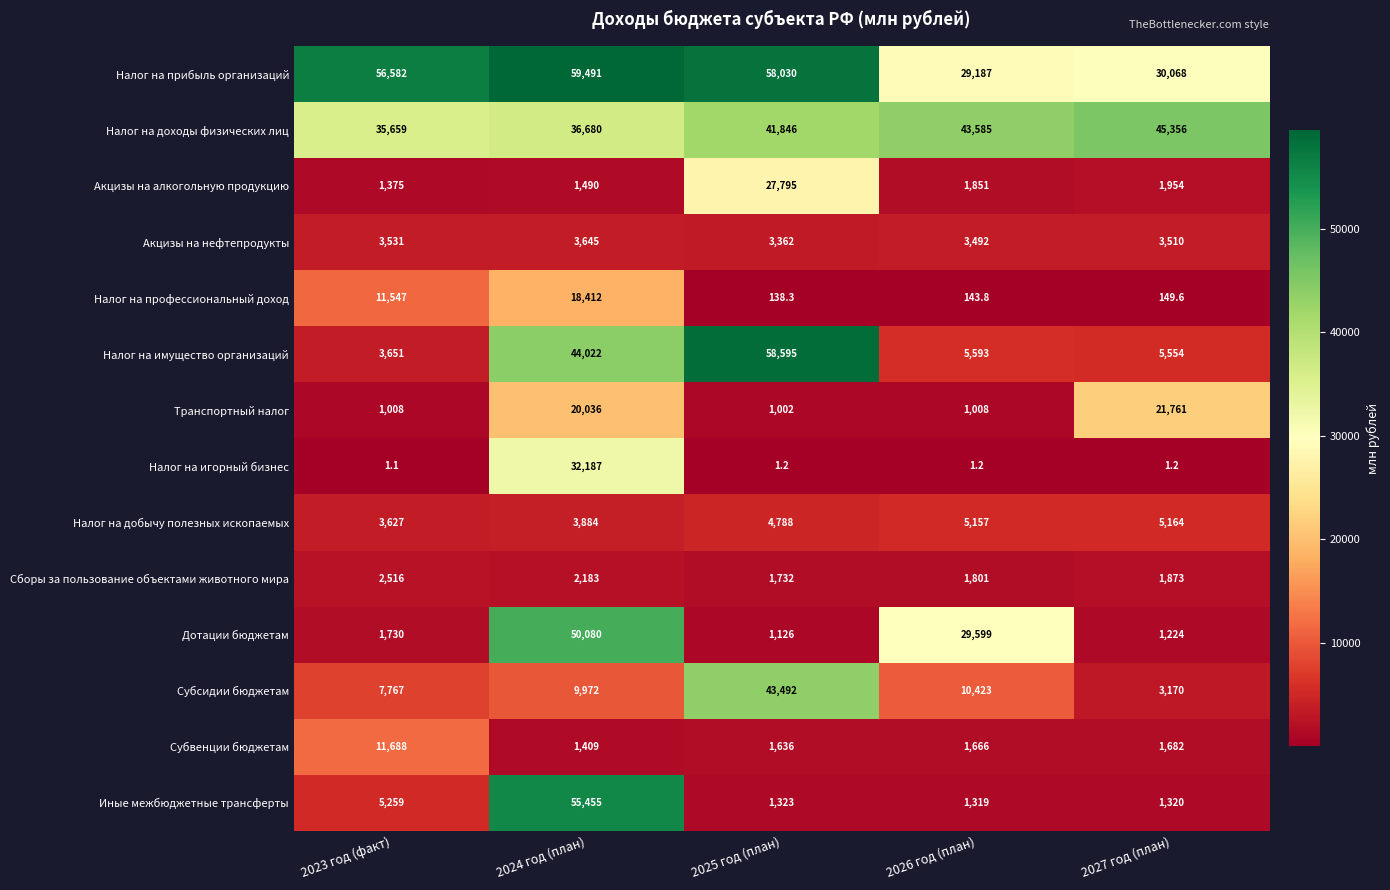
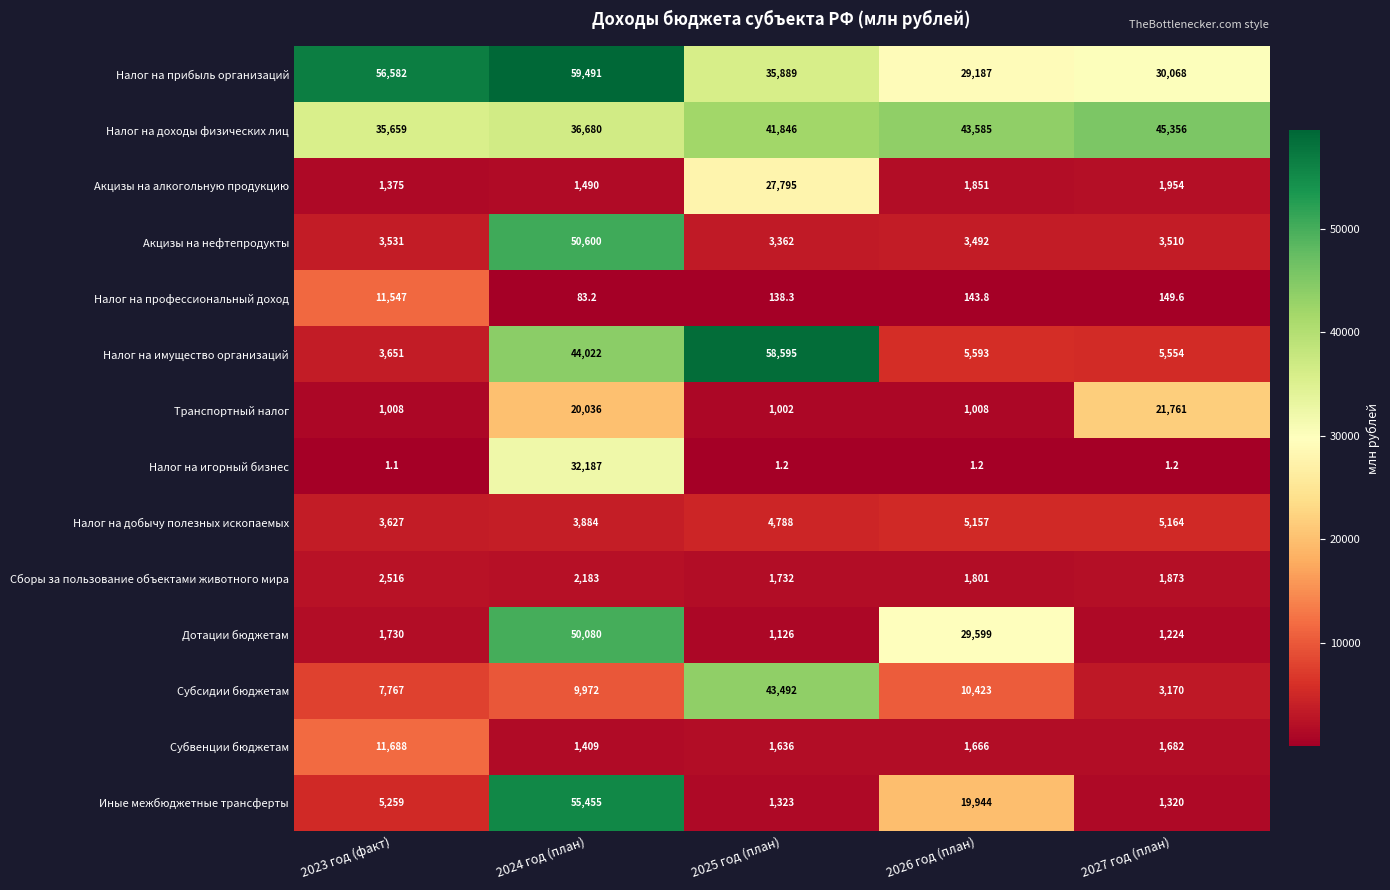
  {
    "Налог на прибыль организаций": {
      "2023 год (факт)": "56,582",
      "2024 год (план)": "59,491",
-     "2025 год (план)": "58,030",
+     "2025 год (план)": "35,889",
      "2026 год (план)": "29,187",
      "2027 год (план)": "30,068"
    },
    "Налог на доходы физических лиц": {
      "2023 год (факт)": "35,659",
      "2024 год (план)": "36,680",
      "2025 год (план)": "41,846",
      "2026 год (план)": "43,585",
      "2027 год (план)": "45,356"
    },
    "Акцизы на алкогольную продукцию": {
      "2023 год (факт)": "1,375",
      "2024 год (план)": "1,490",
      "2025 год (план)": "27,795",
      "2026 год (план)": "1,851",
      "2027 год (план)": "1,954"
    },
    "Акцизы на нефтепродукты": {
      "2023 год (факт)": "3,531",
-     "2024 год (план)": "3,645",
+     "2024 год (план)": "50,600",
      "2025 год (план)": "3,362",
      "2026 год (план)": "3,492",
      "2027 год (план)": "3,510"
    },
    "Налог на профессиональный доход": {
      "2023 год (факт)": "11,547",
-     "2024 год (план)": "18,412",
+     "2024 год (план)": "83.2",
      "2025 год (план)": "138.3",
      "2026 год (план)": "143.8",
      "2027 год (план)": "149.6"
    },
    "Налог на имущество организаций": {
      "2023 год (факт)": "3,651",
      "2024 год (план)": "44,022",
      "2025 год (план)": "58,595",
      "2026 год (план)": "5,593",
      "2027 год (план)": "5,554"
    },
    "Транспортный налог": {
      "2023 год (факт)": "1,008",
      "2024 год (план)": "20,036",
      "2025 год (план)": "1,002",
      "2026 год (план)": "1,008",
      "2027 год (план)": "21,761"
    },
    "Налог на игорный бизнес": {
      "2023 год (факт)": "1.1",
      "2024 год (план)": "32,187",
      "2025 год (план)": "1.2",
      "2026 год (план)": "1.2",
      "2027 год (план)": "1.2"
    },
    "Налог на добычу полезных ископаемых": {
      "2023 год (факт)": "3,627",
      "2024 год (план)": "3,884",
      "2025 год (план)": "4,788",
      "2026 год (план)": "5,157",
      "2027 год (план)": "5,164"
    },
    "Сборы за пользование объектами животного мира": {
      "2023 год (факт)": "2,516",
      "2024 год (план)": "2,183",
      "2025 год (план)": "1,732",
      "2026 год (план)": "1,801",
      "2027 год (план)": "1,873"
    },
    "Дотации бюджетам": {
      "2023 год (факт)": "1,730",
      "2024 год (план)": "50,080",
      "2025 год (план)": "1,126",
      "2026 год (план)": "29,599",
      "2027 год (план)": "1,224"
    },
    "Субсидии бюджетам": {
      "2023 год (факт)": "7,767",
      "2024 год (план)": "9,972",
      "2025 год (план)": "43,492",
      "2026 год (план)": "10,423",
      "2027 год (план)": "3,170"
    },
    "Субвенции бюджетам": {
      "2023 год (факт)": "11,688",
      "2024 год (план)": "1,409",
      "2025 год (план)": "1,636",
      "2026 год (план)": "1,666",
      "2027 год (план)": "1,682"
    },
    "Иные межбюджетные трансферты": {
      "2023 год (факт)": "5,259",
      "2024 год (план)": "55,455",
      "2025 год (план)": "1,323",
-     "2026 год (план)": "1,319",
+     "2026 год (план)": "19,944",
      "2027 год (план)": "1,320"
    }
  }
